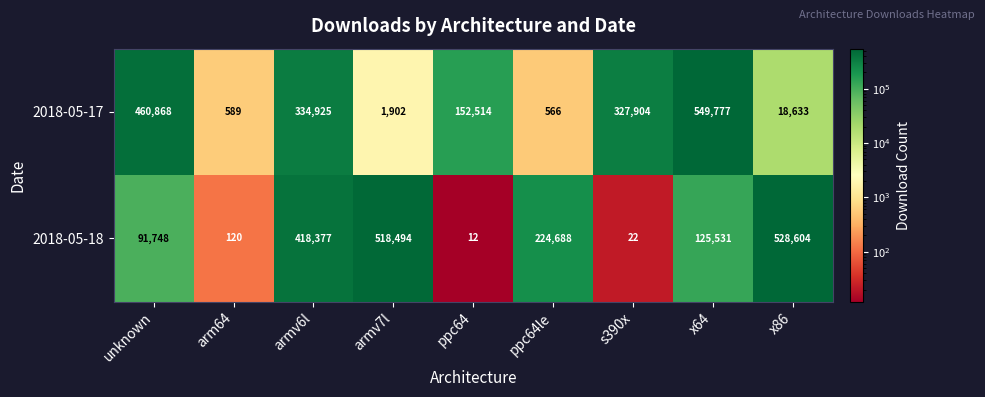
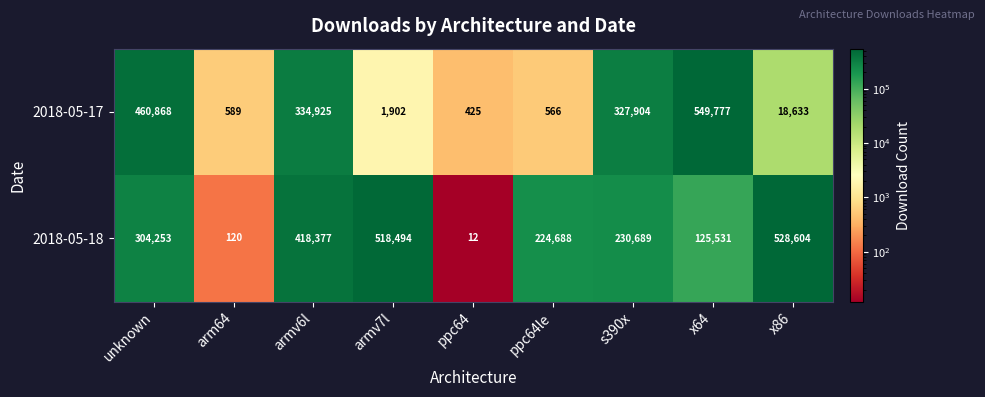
  {
    "2018-05-17": {
      "unknown": "460,868",
      "arm64": "589",
      "armv6l": "334,925",
      "armv7l": "1,902",
-     "ppc64": "152,514",
+     "ppc64": "425",
      "ppc64le": "566",
      "s390x": "327,904",
      "x64": "549,777",
      "x86": "18,633"
    },
    "2018-05-18": {
-     "unknown": "91,748",
+     "unknown": "304,253",
      "arm64": "120",
      "armv6l": "418,377",
      "armv7l": "518,494",
      "ppc64": "12",
      "ppc64le": "224,688",
-     "s390x": "22",
+     "s390x": "230,689",
      "x64": "125,531",
      "x86": "528,604"
    }
  }
